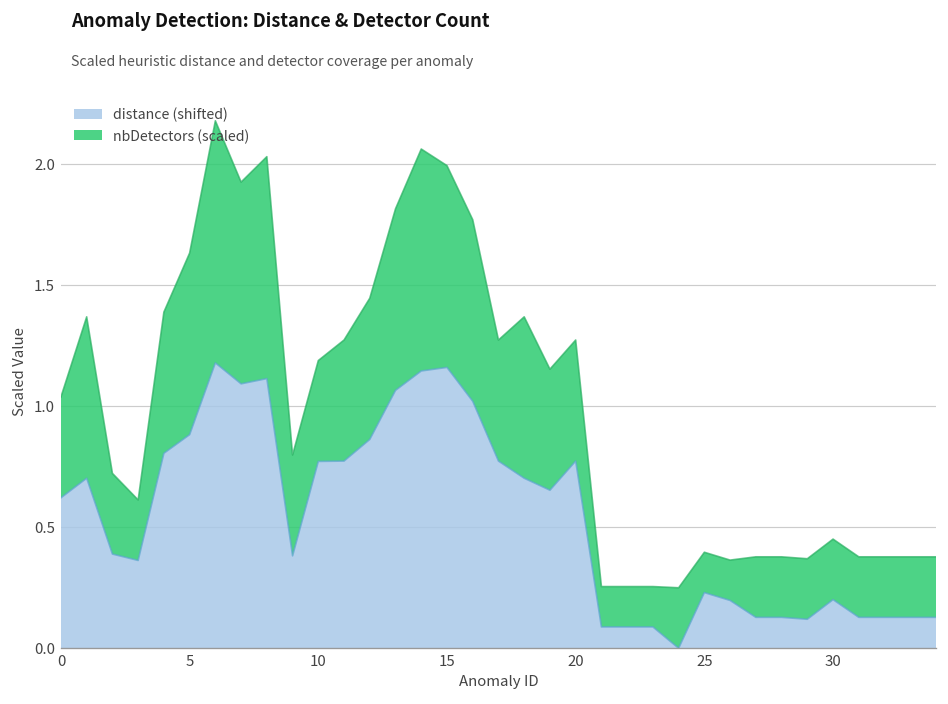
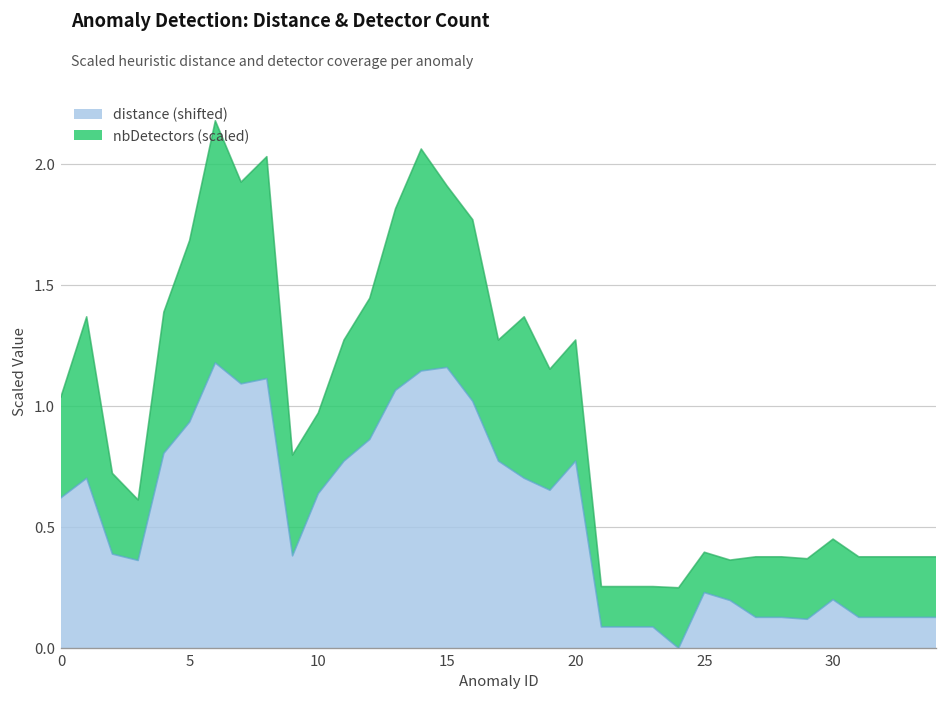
  {
    "distance (shifted)": {
      "0": 0.62,
-     "5": 0.88,
-     "10": 0.77,
+     "5": 0.93,
+     "10": 0.64,
      "15": 1.16,
      "20": 0.77,
      "25": 0.23,
      "30": 0.20
    },
    "nbDetectors (scaled)": {
      "0": 0.42,
      "5": 0.75,
-     "10": 0.42,
-     "15": 0.83,
+     "10": 0.33,
+     "15": 0.75,
      "20": 0.50,
      "25": 0.17,
      "30": 0.25
    }
  }
